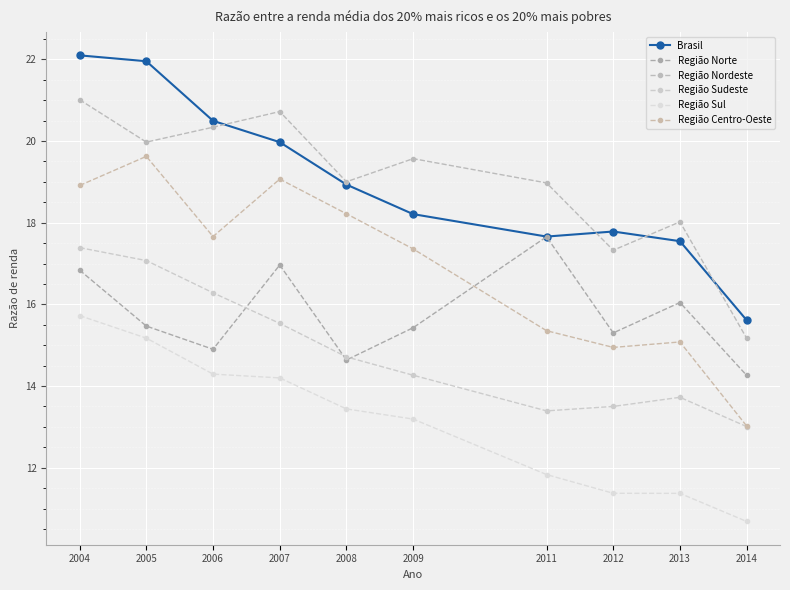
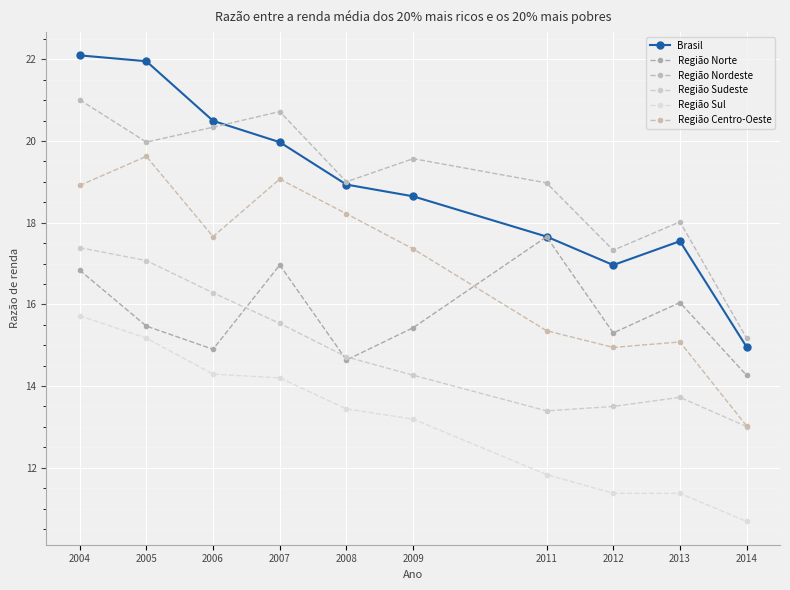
  {
    "Brasil": {
      "2004": 22.1,
      "2005": 22.0,
      "2006": 20.5,
      "2007": 20.0,
      "2008": 18.9,
-     "2009": 18.2,
-     "2012": 17.8,
+     "2009": 18.6,
+     "2012": 17.0,
      "2013": 17.5,
-     "2014": 15.6
+     "2014": 15.0
    }
  }
